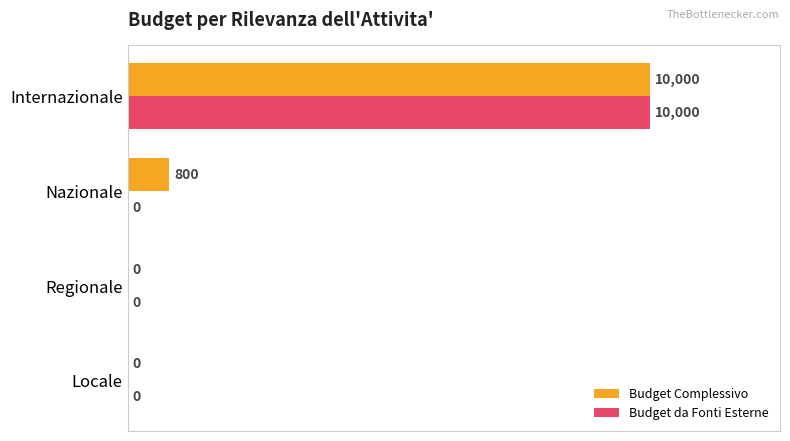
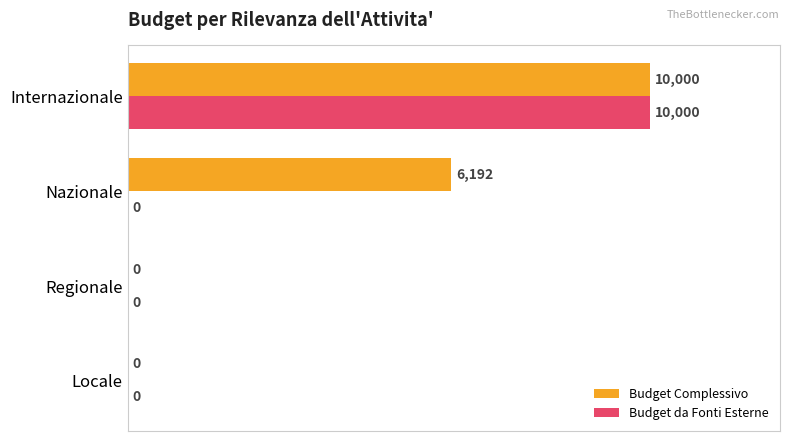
  {
    "Budget Complessivo": {
      "Internazionale": "10,000",
-     "Nazionale": "800",
+     "Nazionale": "6,192",
      "Regionale": "0",
      "Locale": "0"
    },
    "Budget da Fonti Esterne": {
      "Internazionale": "10,000",
      "Nazionale": "0",
      "Regionale": "0",
      "Locale": "0"
    }
  }
